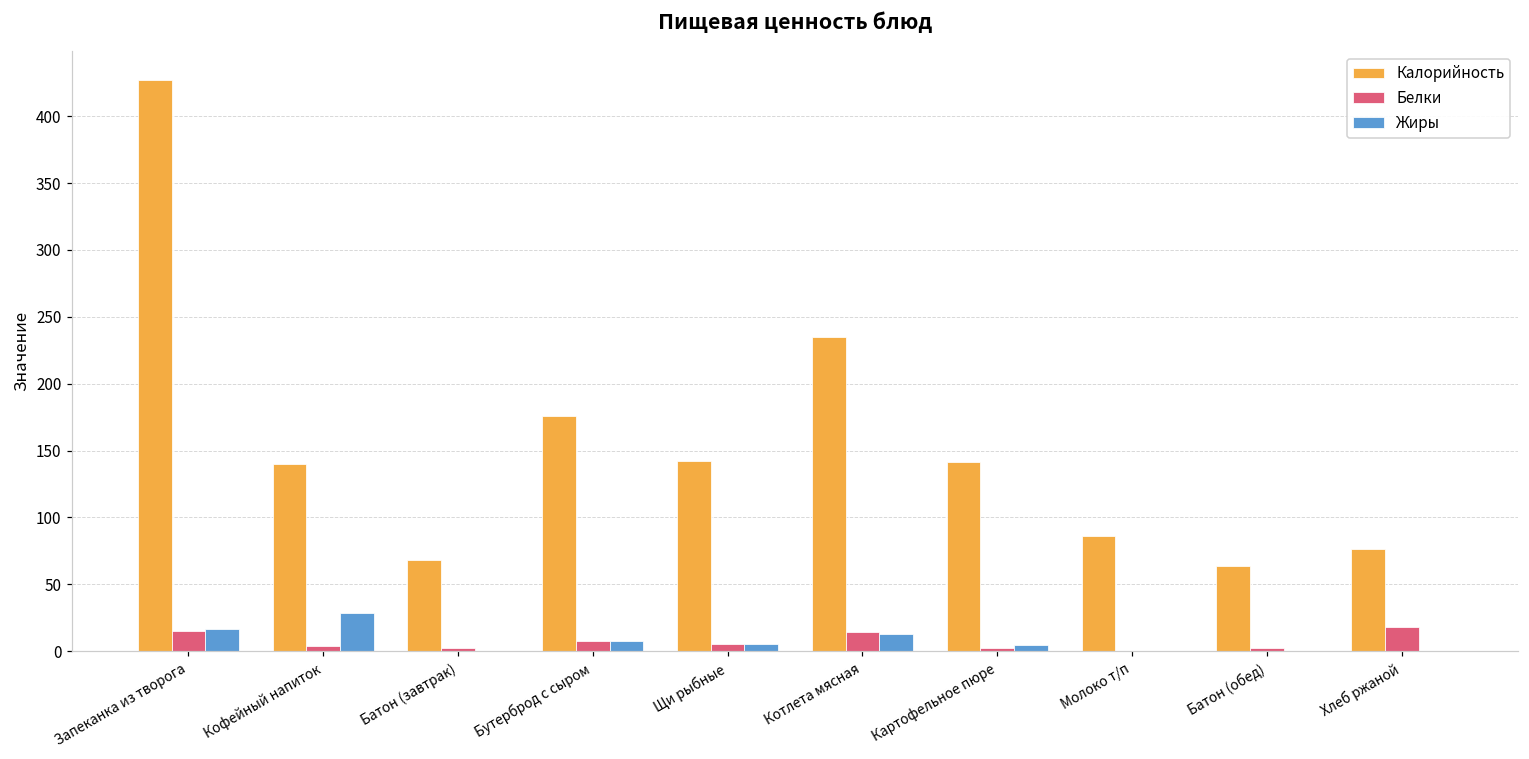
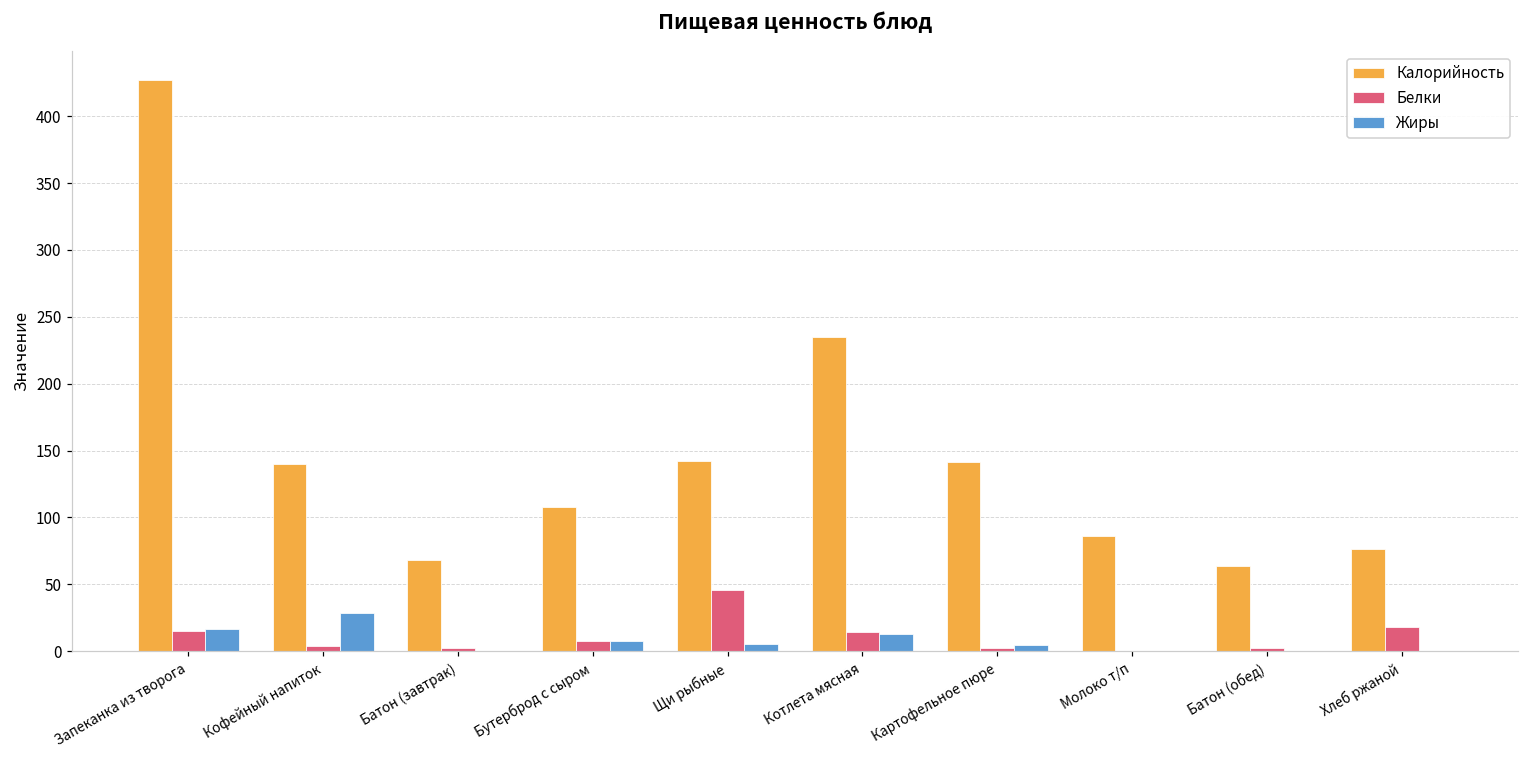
  {
    "Калорийность": {
      "Запеканка из творога": 427,
      "Кофейный напиток": 140,
      "Батон (завтрак)": 68,
-     "Бутерброд с сыром": 176,
+     "Бутерброд с сыром": 108,
      "Щи рыбные": 142,
      "Котлета мясная": 235,
      "Картофельное пюре": 142,
      "Молоко т/п": 86,
      "Батон (обед)": 64,
      "Хлеб ржаной": 77
    },
    "Белки": {
      "Запеканка из творога": 15,
      "Кофейный напиток": 4,
      "Батон (завтрак)": 2,
      "Бутерброд с сыром": 8,
-     "Щи рыбные": 5,
+     "Щи рыбные": 46,
      "Котлета мясная": 14,
      "Картофельное пюре": 3,
      "Батон (обед)": 2,
      "Хлеб ржаной": 18
    },
    "Жиры": {
      "Запеканка из творога": 17,
      "Кофейный напиток": 28,
      "Бутерброд с сыром": 8,
      "Щи рыбные": 6,
      "Котлета мясная": 13,
      "Картофельное пюре": 5,
      "Молоко т/п": 0
    }
  }
